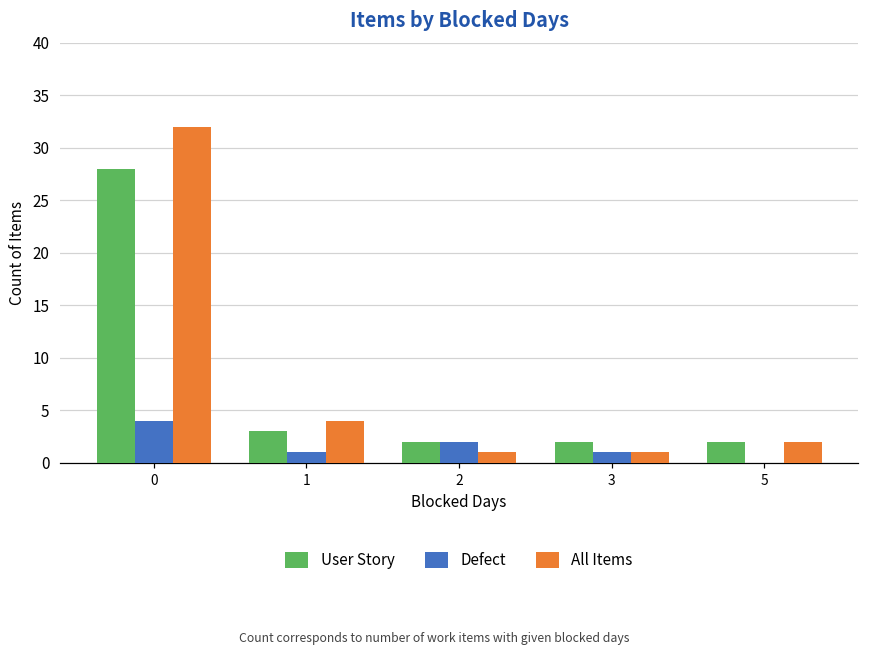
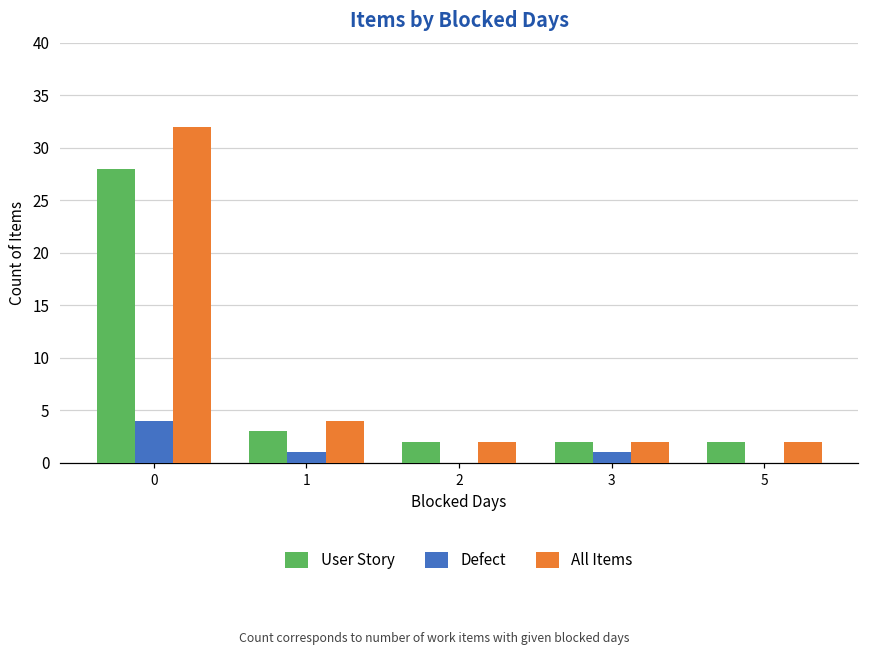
  {
    "User Story": {
      "0": 28,
      "1": 3,
      "2": 2,
      "3": 2,
      "5": 2
    },
    "Defect": {
      "0": 4,
      "1": 1,
-     "2": 2,
+     "2": 0,
      "3": 1,
      "5": 0
    },
    "All Items": {
      "0": 32,
      "1": 4,
-     "2": 1,
-     "3": 1,
+     "2": 2,
+     "3": 2,
      "5": 2
    }
  }
